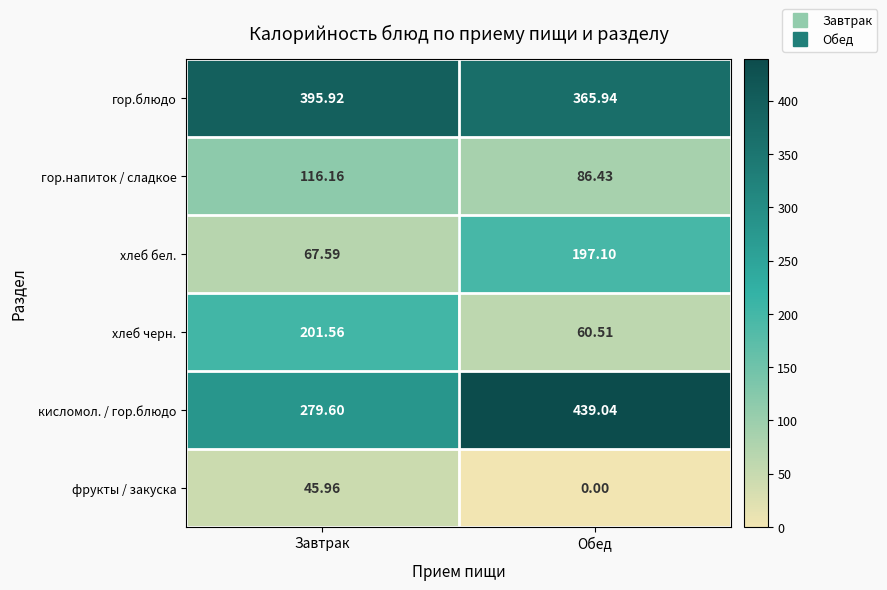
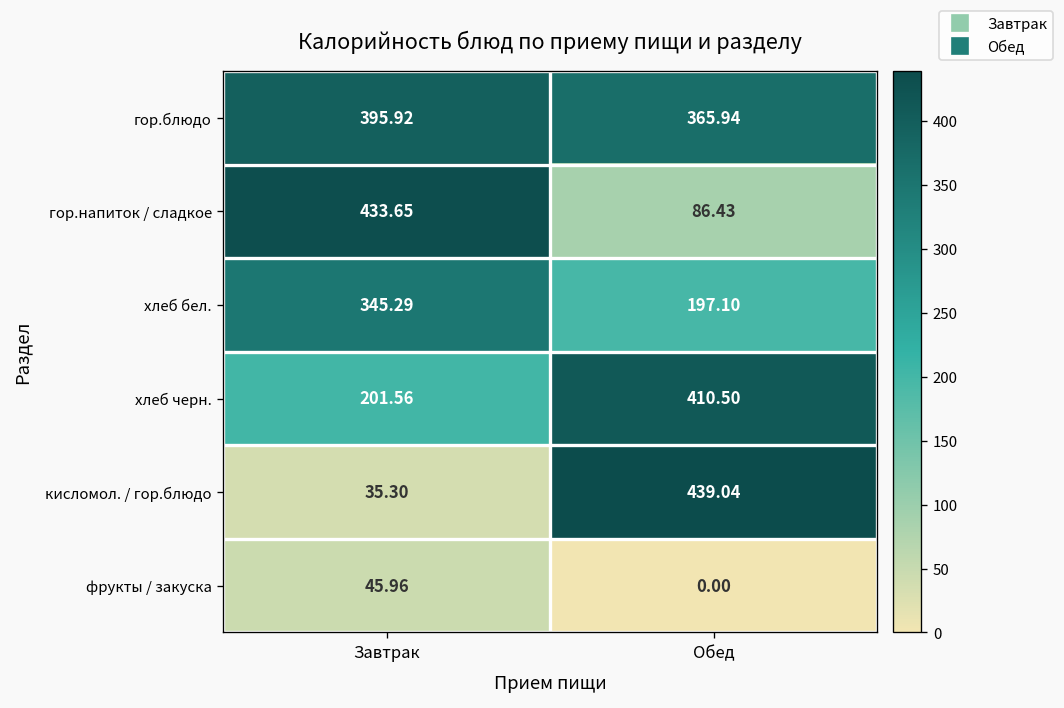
  {
    "гор.блюдо": {
      "Завтрак": 395.92,
      "Обед": 365.94
    },
    "гор.напиток / сладкое": {
-     "Завтрак": 116.16,
+     "Завтрак": 433.65,
      "Обед": 86.43
    },
    "хлеб бел.": {
-     "Завтрак": 67.59,
+     "Завтрак": 345.29,
      "Обед": 197.10
    },
    "хлеб черн.": {
      "Завтрак": 201.56,
-     "Обед": 60.51
+     "Обед": 410.50
    },
    "кисломол. / гор.блюдо": {
-     "Завтрак": 279.60,
+     "Завтрак": 35.30,
      "Обед": 439.04
    },
    "фрукты / закуска": {
      "Завтрак": 45.96,
      "Обед": 0.00
    }
  }
